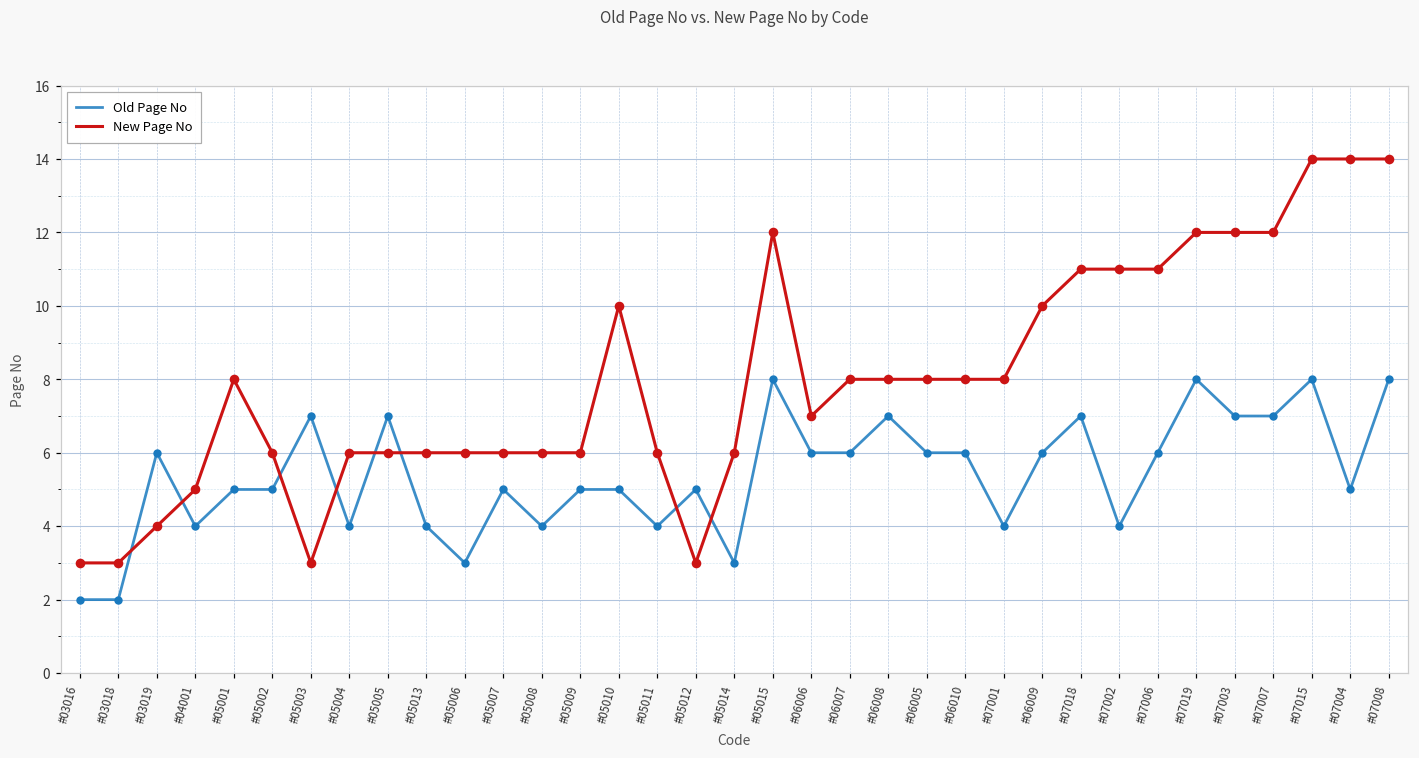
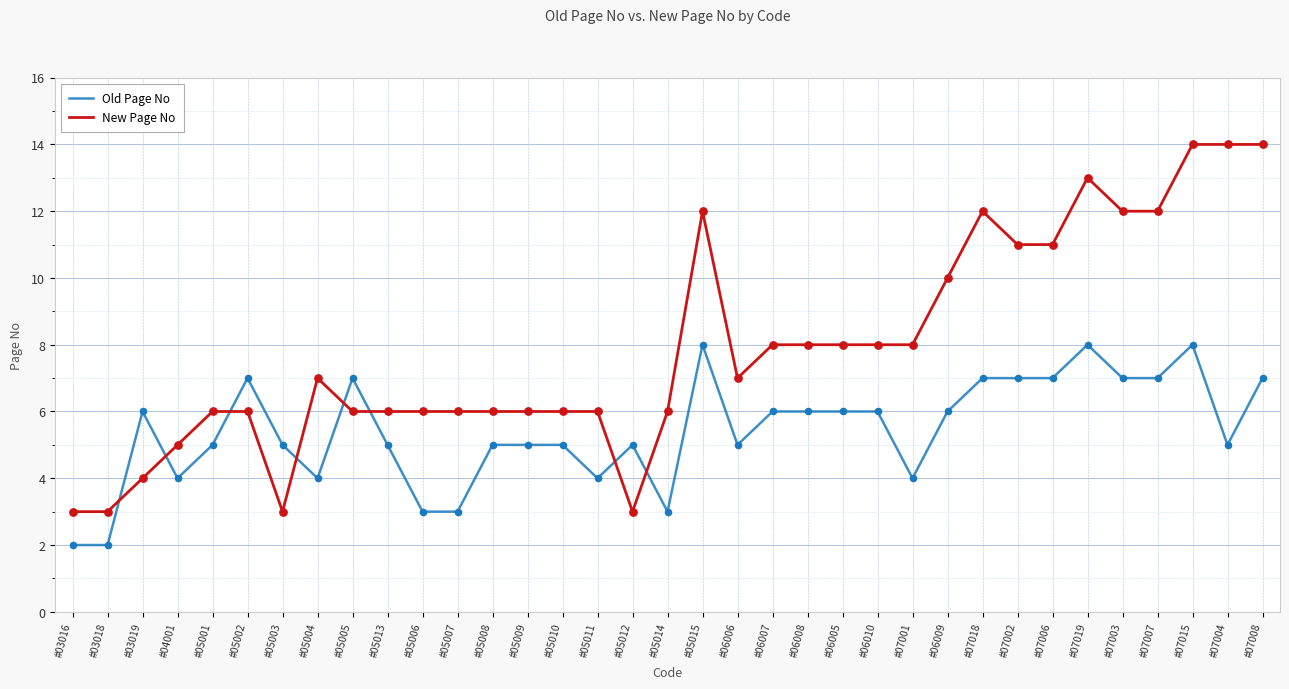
  {
    "Old Page No": {
      "#03016": 2,
      "#03018": 2,
      "#03019": 6,
      "#04001": 4,
      "#05001": 5,
-     "#05002": 5,
-     "#05003": 7,
+     "#05002": 7,
+     "#05003": 5,
      "#05004": 4,
      "#05005": 7,
-     "#05013": 4,
+     "#05013": 5,
      "#05006": 3,
-     "#05007": 5,
-     "#05008": 4,
+     "#05007": 3,
+     "#05008": 5,
      "#05009": 5,
      "#05010": 5,
      "#05011": 4,
      "#05012": 5,
      "#05014": 3,
      "#05015": 8,
-     "#06006": 6,
+     "#06006": 5,
      "#06007": 6,
-     "#06008": 7,
+     "#06008": 6,
      "#06005": 6,
      "#06010": 6,
      "#07001": 4,
      "#06009": 6,
      "#07018": 7,
-     "#07002": 4,
-     "#07006": 6,
+     "#07002": 7,
+     "#07006": 7,
      "#07019": 8,
      "#07003": 7,
      "#07007": 7,
      "#07015": 8,
      "#07004": 5,
-     "#07008": 8
+     "#07008": 7
    },
    "New Page No": {
      "#03016": 3,
      "#03018": 3,
      "#03019": 4,
      "#04001": 5,
-     "#05001": 8,
+     "#05001": 6,
      "#05002": 6,
      "#05003": 3,
-     "#05004": 6,
+     "#05004": 7,
      "#05005": 6,
      "#05013": 6,
      "#05006": 6,
      "#05007": 6,
      "#05008": 6,
      "#05009": 6,
-     "#05010": 10,
+     "#05010": 6,
      "#05011": 6,
      "#05012": 3,
      "#05014": 6,
      "#05015": 12,
      "#06006": 7,
      "#06007": 8,
      "#06008": 8,
      "#06005": 8,
      "#06010": 8,
      "#07001": 8,
      "#06009": 10,
-     "#07018": 11,
+     "#07018": 12,
      "#07002": 11,
      "#07006": 11,
-     "#07019": 12,
+     "#07019": 13,
      "#07003": 12,
      "#07007": 12,
      "#07015": 14,
      "#07004": 14,
      "#07008": 14
    }
  }
